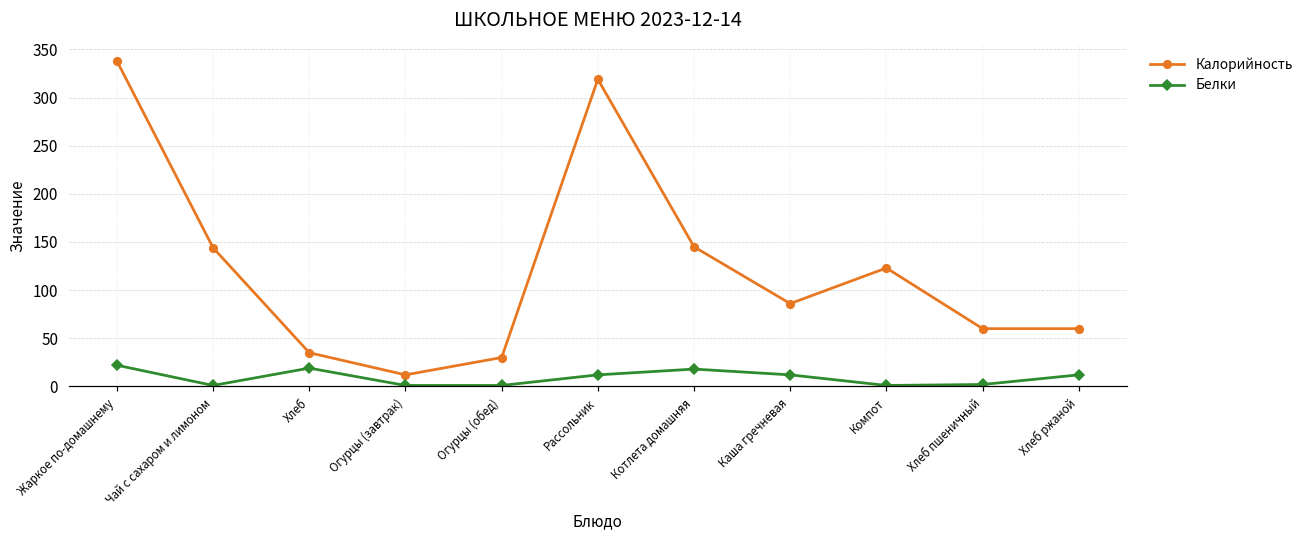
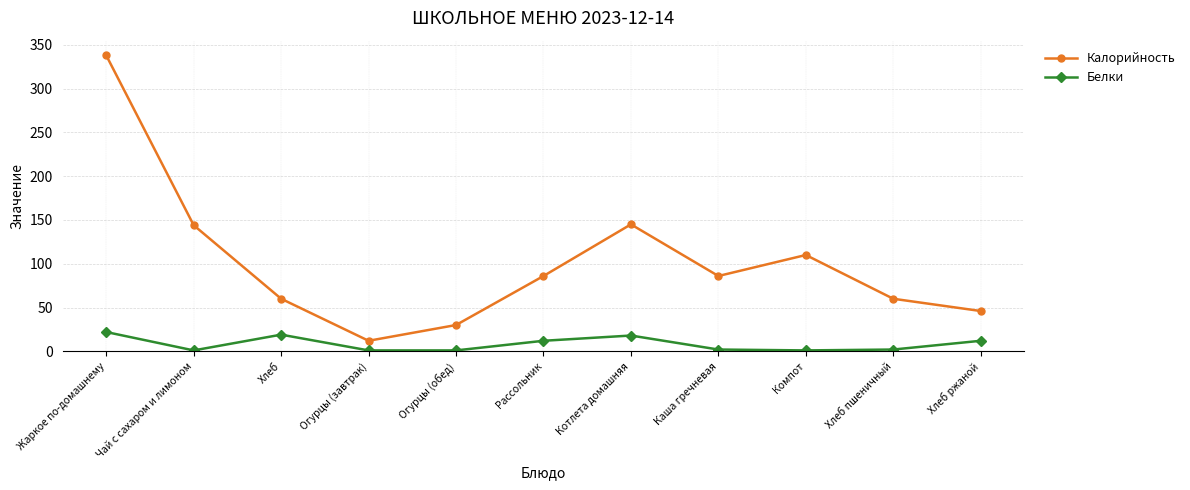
  {
    "Калорийность": {
      "Жаркое по-домашнему": 340,
      "Чай с сахаром и лимоном": 140,
-     "Хлеб": 40,
+     "Хлеб": 60,
      "Огурцы (завтрак)": 10,
      "Огурцы (обед)": 30,
-     "Рассольник": 320,
+     "Рассольник": 90,
      "Котлета домашняя": 150,
      "Каша гречневая": 90,
-     "Компот": 120,
+     "Компот": 110,
      "Хлеб пшеничный": 60,
-     "Хлеб ржаной": 60
+     "Хлеб ржаной": 50
    },
    "Белки": {
      "Жаркое по-домашнему": 20,
      "Чай с сахаром и лимоном": 0,
      "Хлеб": 20,
      "Огурцы (завтрак)": 0,
      "Огурцы (обед)": 0,
      "Рассольник": 10,
      "Котлета домашняя": 20,
-     "Каша гречневая": 10,
+     "Каша гречневая": 0,
      "Компот": 0,
      "Хлеб пшеничный": 0,
      "Хлеб ржаной": 10
    }
  }
